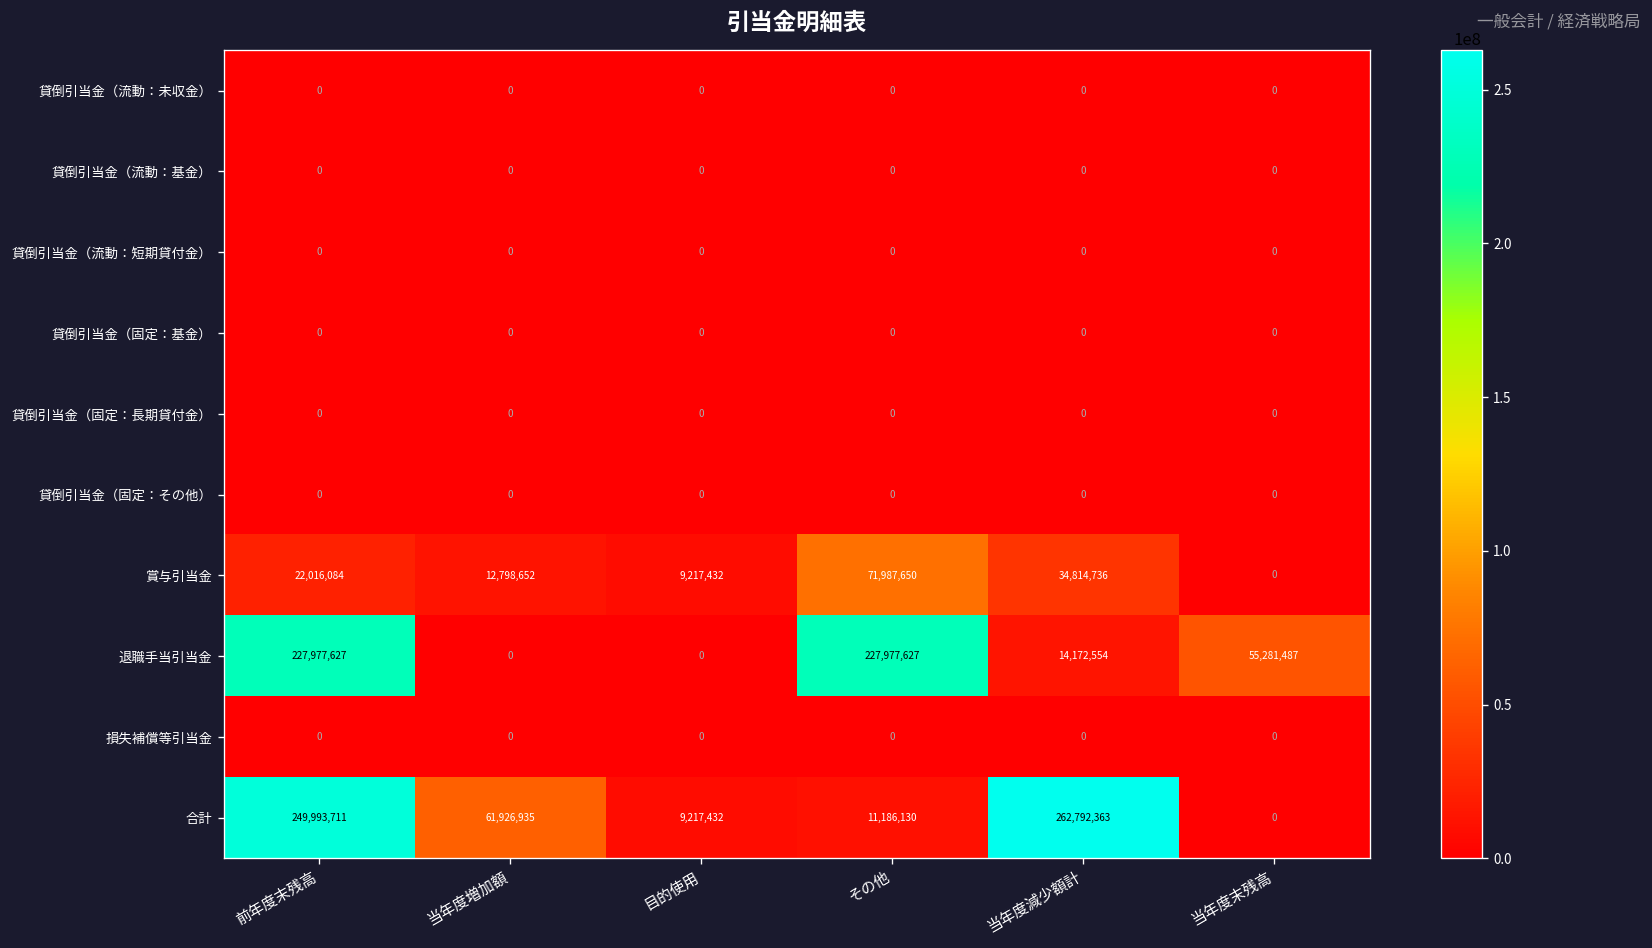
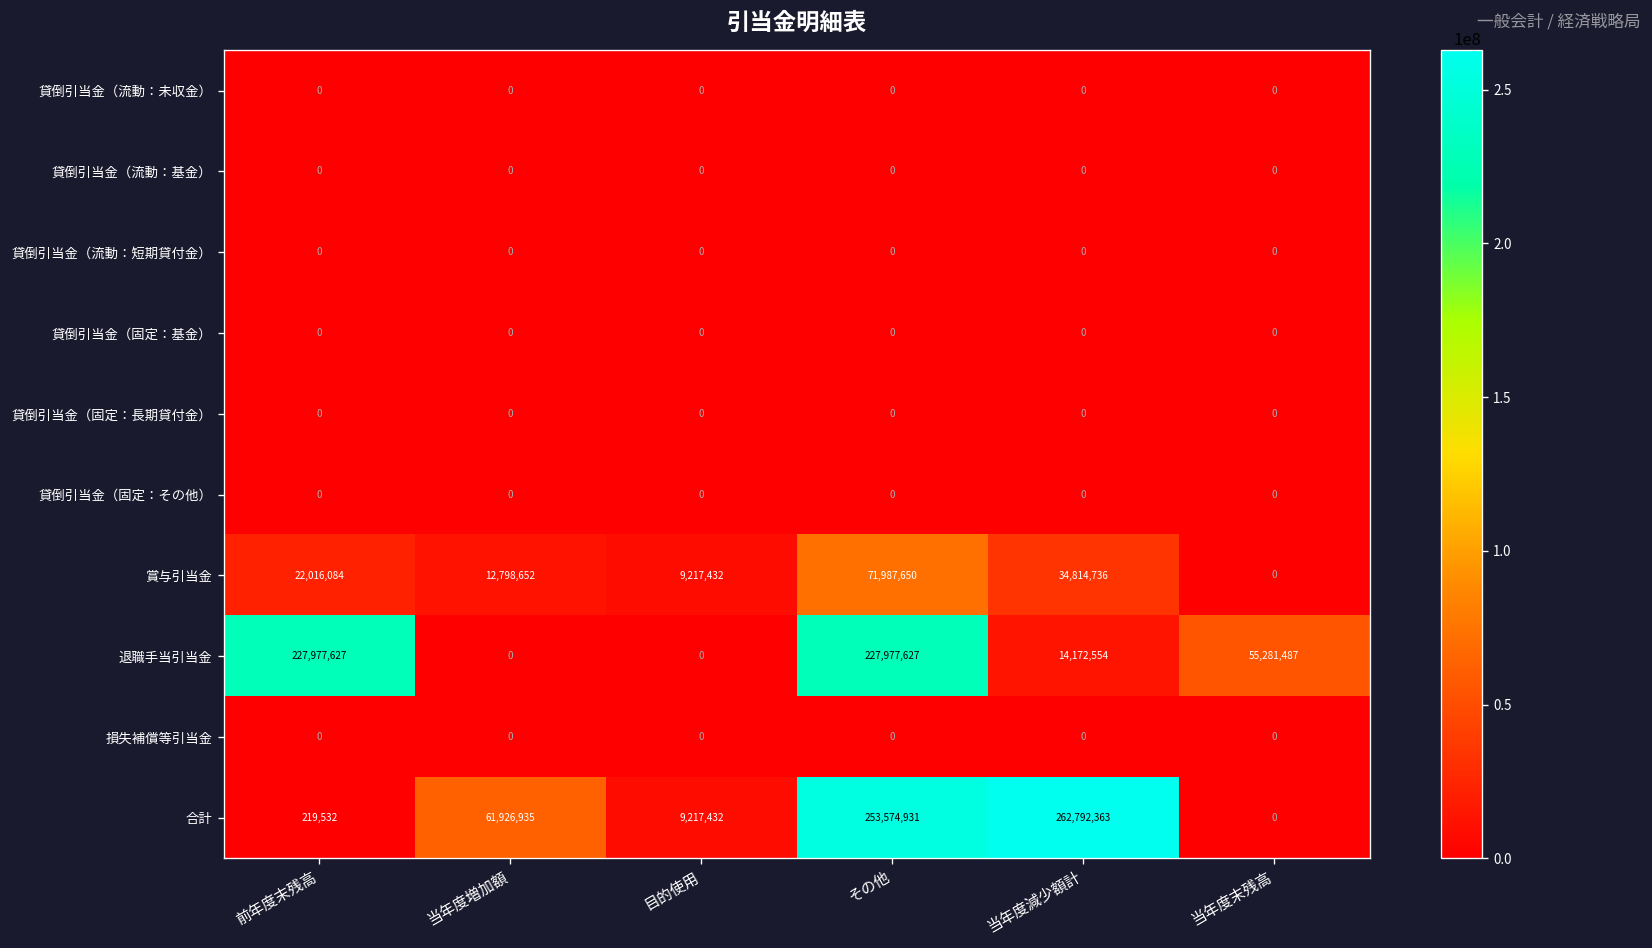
  {
    "貸倒引当金（流動：未収金）": {
      "前年度末残高": "0",
      "当年度増加額": "0",
      "目的使用": "0",
      "その他": "0",
      "当年度減少額計": "0",
      "当年度末残高": "0"
    },
    "貸倒引当金（流動：基金）": {
      "前年度末残高": "0",
      "当年度増加額": "0",
      "目的使用": "0",
      "その他": "0",
      "当年度減少額計": "0",
      "当年度末残高": "0"
    },
    "貸倒引当金（流動：短期貸付金）": {
      "前年度末残高": "0",
      "当年度増加額": "0",
      "目的使用": "0",
      "その他": "0",
      "当年度減少額計": "0",
      "当年度末残高": "0"
    },
    "貸倒引当金（固定：基金）": {
      "前年度末残高": "0",
      "当年度増加額": "0",
      "目的使用": "0",
      "その他": "0",
      "当年度減少額計": "0",
      "当年度末残高": "0"
    },
    "貸倒引当金（固定：長期貸付金）": {
      "前年度末残高": "0",
      "当年度増加額": "0",
      "目的使用": "0",
      "その他": "0",
      "当年度減少額計": "0",
      "当年度末残高": "0"
    },
    "貸倒引当金（固定：その他）": {
      "前年度末残高": "0",
      "当年度増加額": "0",
      "目的使用": "0",
      "その他": "0",
      "当年度減少額計": "0",
      "当年度末残高": "0"
    },
    "賞与引当金": {
      "前年度末残高": "22,016,084",
      "当年度増加額": "12,798,652",
      "目的使用": "9,217,432",
      "その他": "71,987,650",
      "当年度減少額計": "34,814,736",
      "当年度末残高": "0"
    },
    "退職手当引当金": {
      "前年度末残高": "227,977,627",
      "当年度増加額": "0",
      "目的使用": "0",
      "その他": "227,977,627",
      "当年度減少額計": "14,172,554",
      "当年度末残高": "55,281,487"
    },
    "損失補償等引当金": {
      "前年度末残高": "0",
      "当年度増加額": "0",
      "目的使用": "0",
      "その他": "0",
      "当年度減少額計": "0",
      "当年度末残高": "0"
    },
    "合計": {
-     "前年度末残高": "249,993,711",
+     "前年度末残高": "219,532",
      "当年度増加額": "61,926,935",
      "目的使用": "9,217,432",
-     "その他": "11,186,130",
+     "その他": "253,574,931",
      "当年度減少額計": "262,792,363",
      "当年度末残高": "0"
    }
  }
